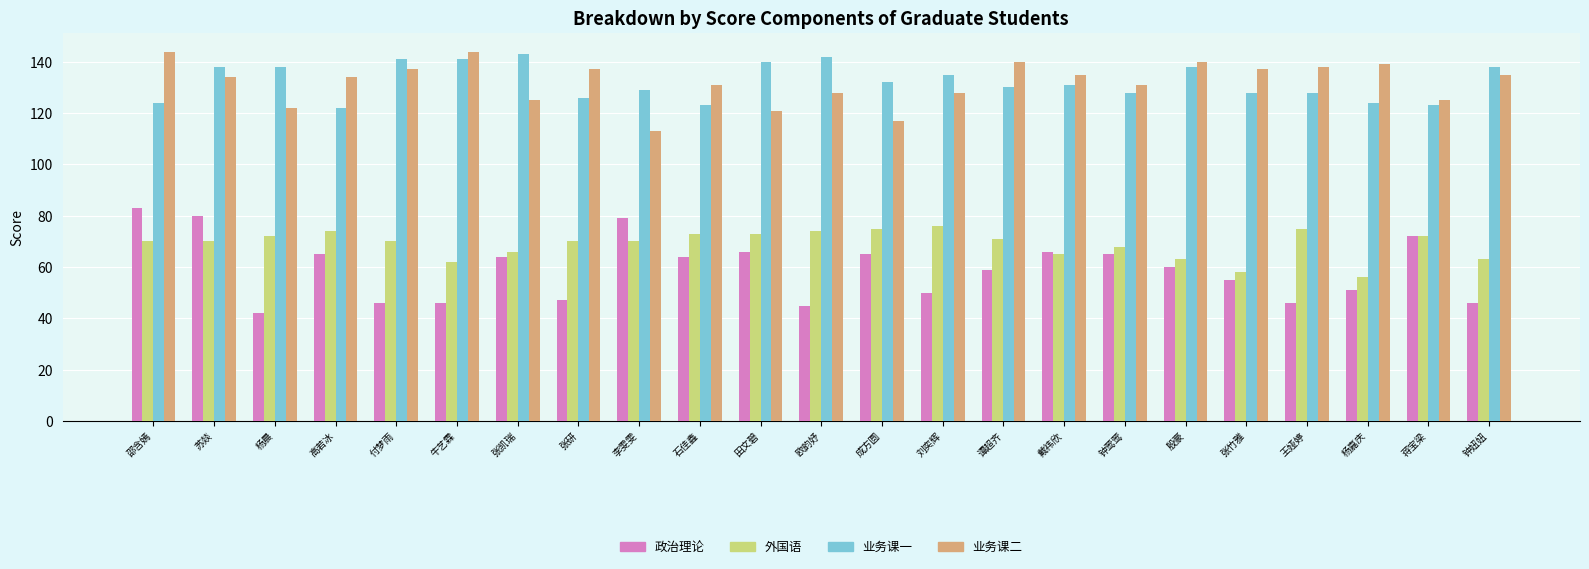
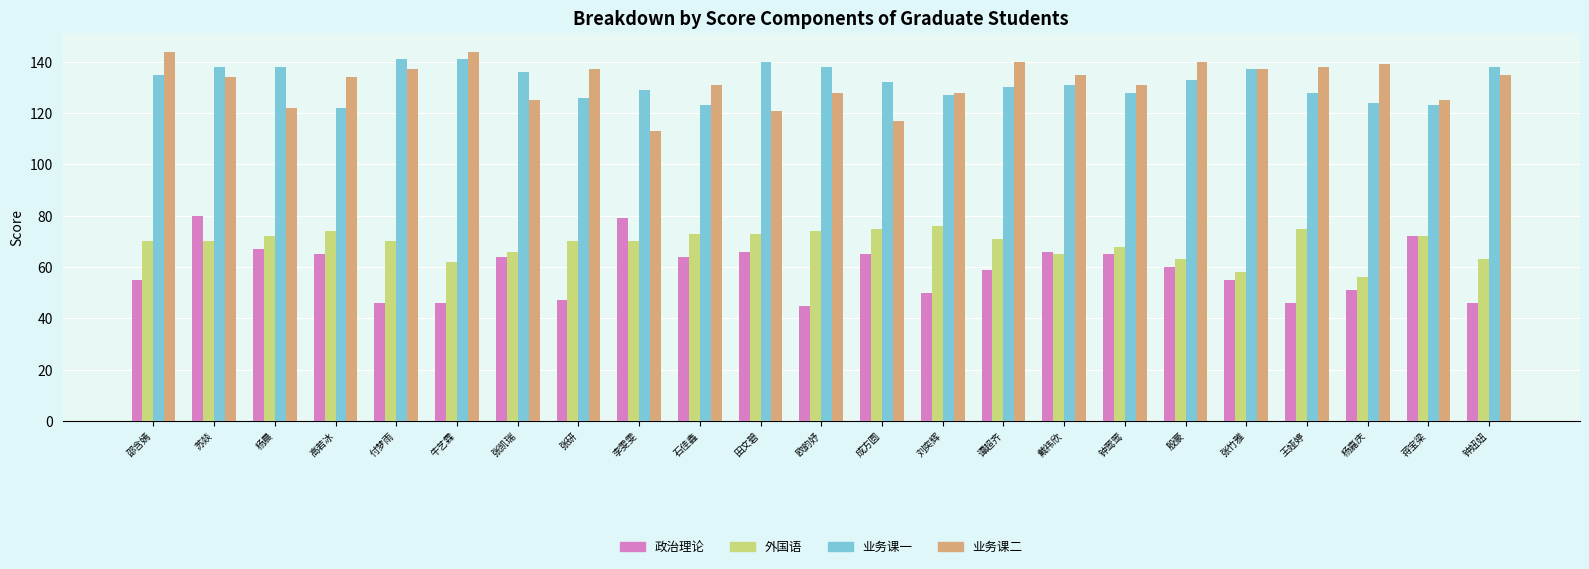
  {
    "政治理论": {
-     "邵含嫣": 83,
+     "邵含嫣": 55,
      "苏燚": 80,
-     "杨晨": 42,
+     "杨晨": 67,
      "高若冰": 65,
      "付梦雨": 46,
      "牛艺霖": 46,
      "张凯瑞": 64,
      "张研": 47,
      "李雯雯": 79,
      "石佳鑫": 64,
      "田文碧": 66,
      "欧韵妤": 45,
      "成方圆": 65,
      "刘奕辉": 50,
      "谭超齐": 59,
      "戴祎欣": 66,
      "钟莺莺": 65,
      "殷豪": 60,
      "张竹雅": 55,
      "王娅婷": 46,
      "杨嘉庆": 51,
      "蒋宝梁": 72,
      "钟妞妞": 46
    },
    "业务课一": {
-     "邵含嫣": 124,
+     "邵含嫣": 135,
      "苏燚": 138,
      "杨晨": 138,
      "高若冰": 122,
      "付梦雨": 141,
      "牛艺霖": 141,
-     "张凯瑞": 143,
+     "张凯瑞": 136,
      "张研": 126,
      "李雯雯": 129,
      "石佳鑫": 123,
      "田文碧": 140,
-     "欧韵妤": 142,
+     "欧韵妤": 138,
      "成方圆": 132,
-     "刘奕辉": 135,
+     "刘奕辉": 127,
      "谭超齐": 130,
      "戴祎欣": 131,
      "钟莺莺": 128,
-     "殷豪": 138,
-     "张竹雅": 128,
+     "殷豪": 133,
+     "张竹雅": 137,
      "王娅婷": 128,
      "杨嘉庆": 124,
      "蒋宝梁": 123,
      "钟妞妞": 138
    }
  }
